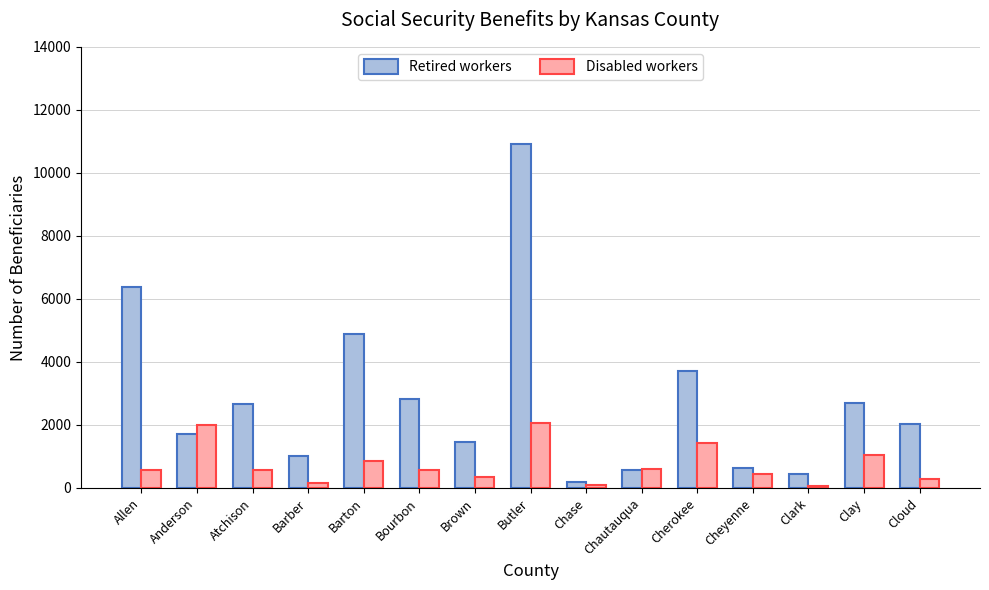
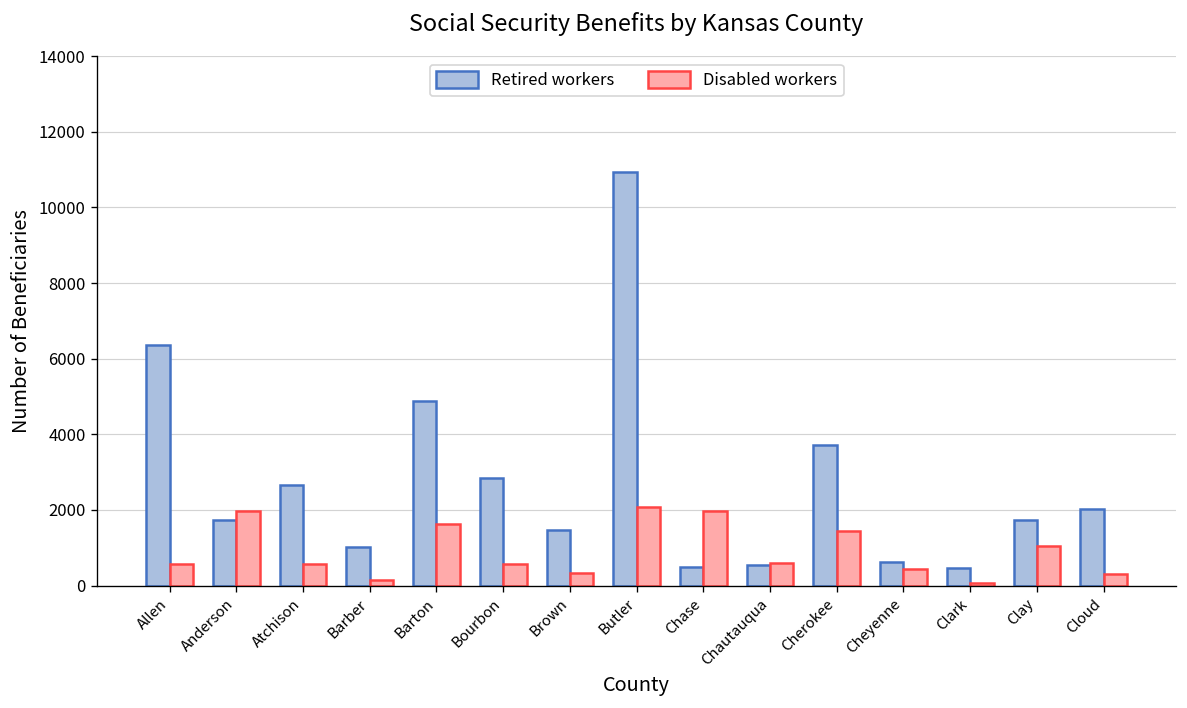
  {
    "Retired workers": {
      "Allen": 6400,
      "Anderson": 1700,
      "Atchison": 2700,
      "Barber": 1000,
      "Barton": 4900,
      "Bourbon": 2800,
      "Brown": 1500,
      "Butler": 10900,
-     "Chase": 200,
+     "Chase": 500,
      "Chautauqua": 600,
      "Cherokee": 3700,
      "Cheyenne": 600,
      "Clark": 500,
-     "Clay": 2700,
+     "Clay": 1700,
      "Cloud": 2000
    },
    "Disabled workers": {
      "Allen": 600,
      "Anderson": 2000,
      "Atchison": 600,
      "Barber": 200,
-     "Barton": 800,
+     "Barton": 1600,
      "Bourbon": 600,
      "Brown": 300,
      "Butler": 2100,
-     "Chase": 100,
+     "Chase": 2000,
      "Chautauqua": 600,
      "Cherokee": 1400,
      "Cheyenne": 500,
      "Clay": 1100,
      "Cloud": 300
    }
  }
